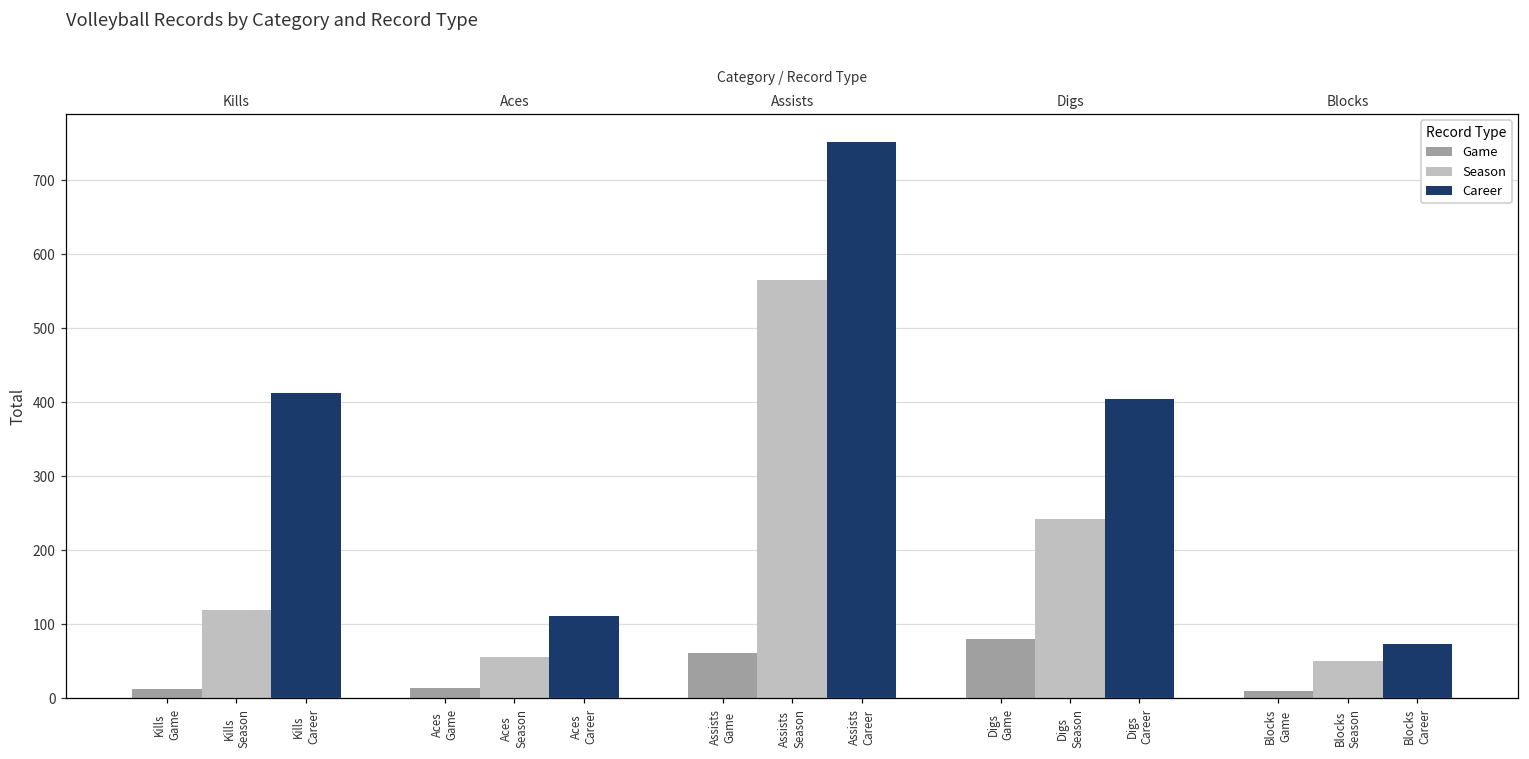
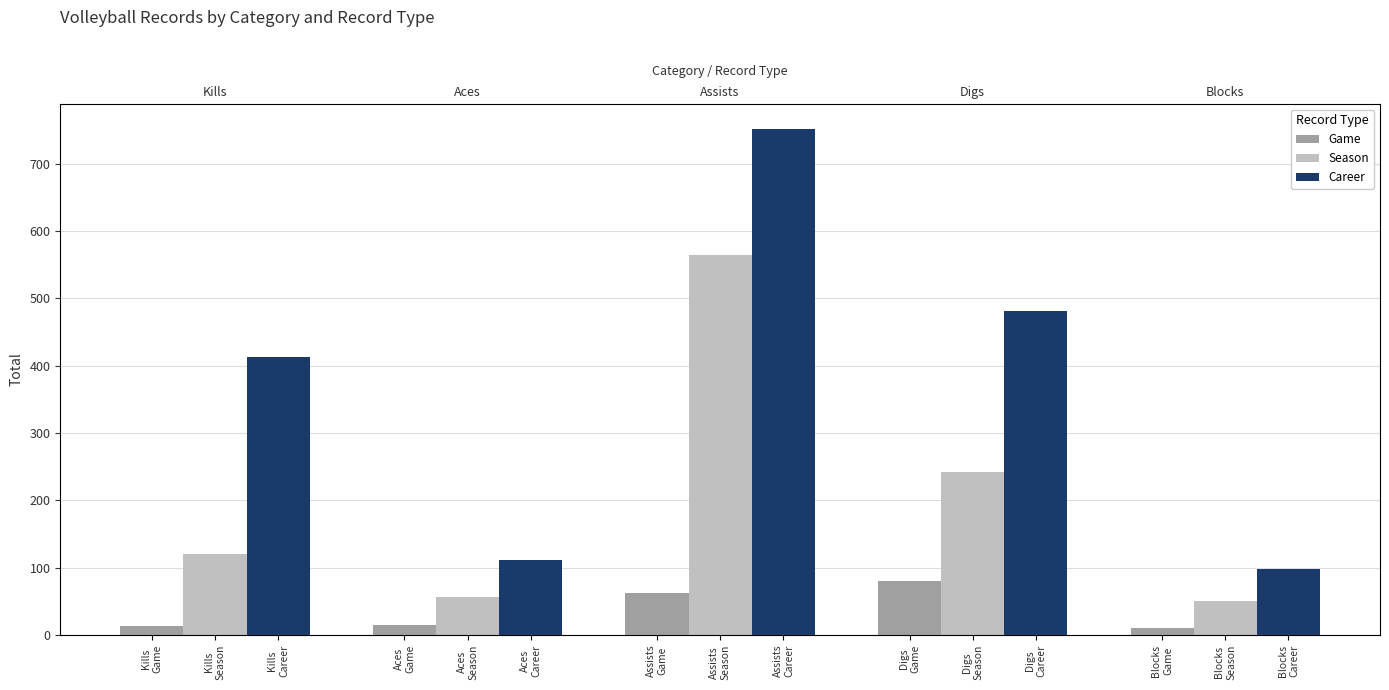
  {
    "Career": {
      "Kills Career": 410,
      "Aces Career": 110,
      "Assists Career": 750,
-     "Digs Career": 410,
-     "Blocks Career": 70
+     "Digs Career": 480,
+     "Blocks Career": 100
    }
  }
